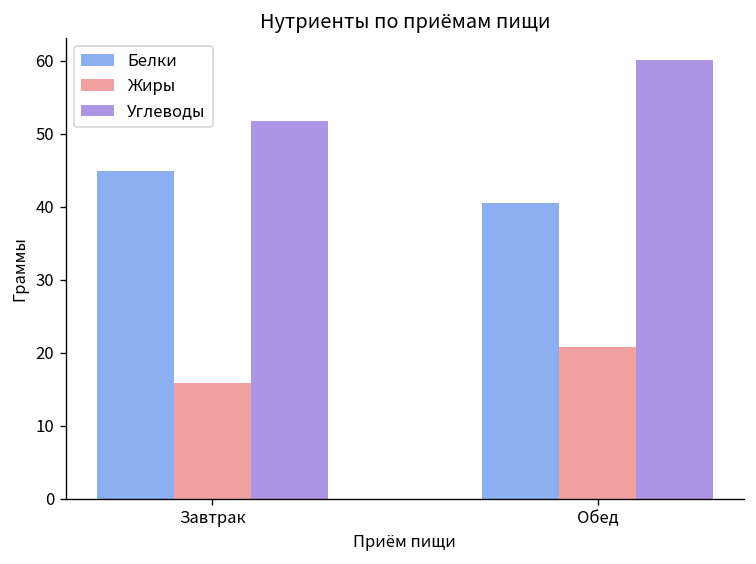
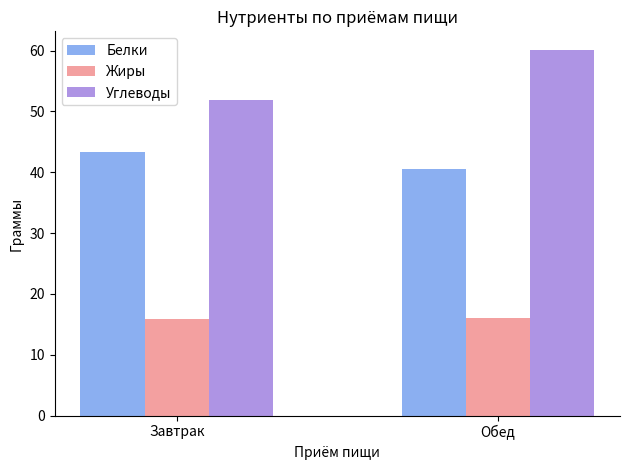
  {
    "Белки": {
-     "Завтрак": 45,
+     "Завтрак": 43,
      "Обед": 41
    },
    "Жиры": {
      "Завтрак": 16,
-     "Обед": 21
+     "Обед": 16
    },
    "Углеводы": {
      "Завтрак": 52,
      "Обед": 60
    }
  }
